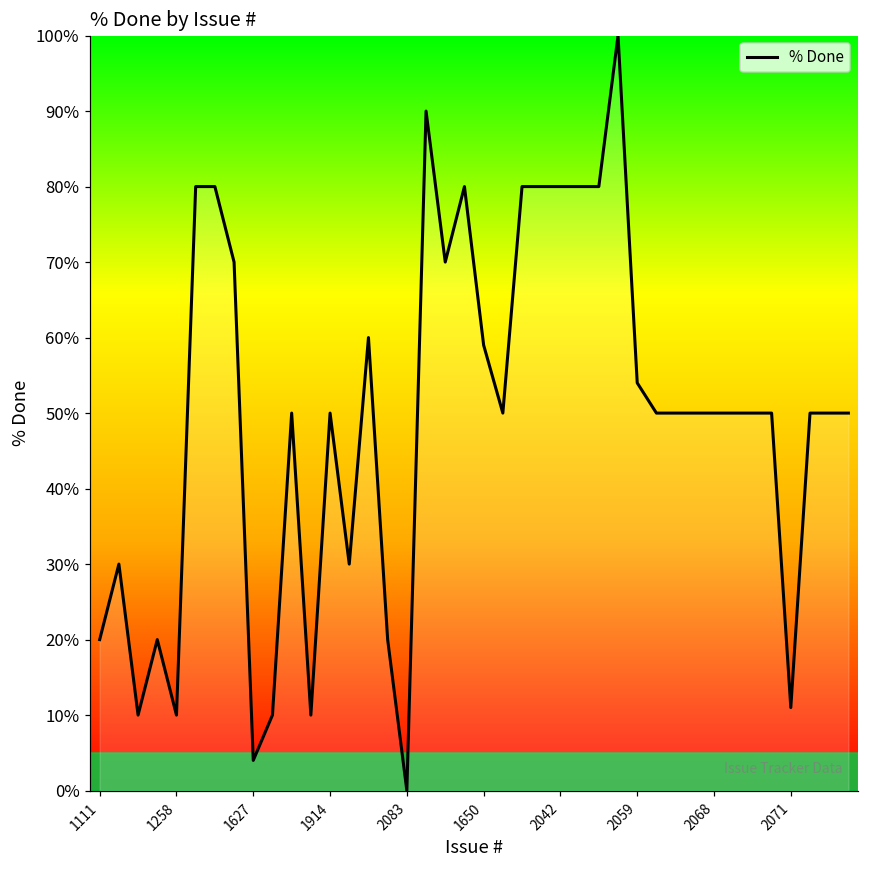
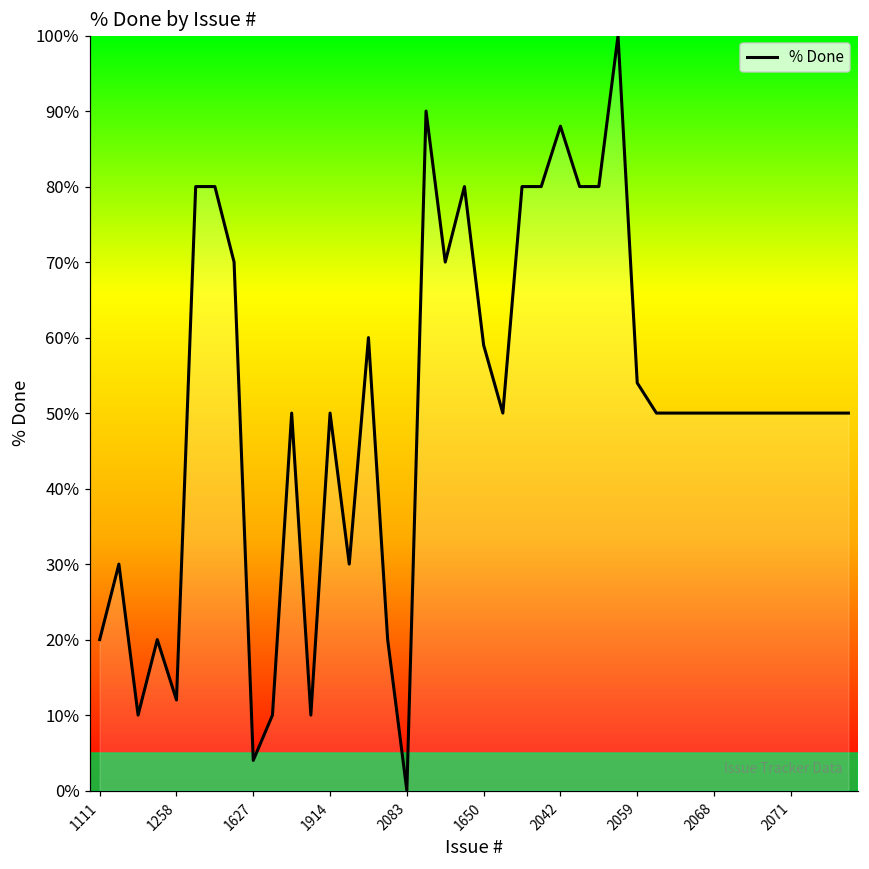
  {
    "1111": "20%",
-   "1258": "10%",
+   "1258": "12%",
    "1914": "50%",
    "1650": "59%",
-   "2042": "80%",
+   "2042": "88%",
    "2059": "54%",
    "2068": "50%",
-   "2071": "11%"
+   "2071": "50%"
  }
